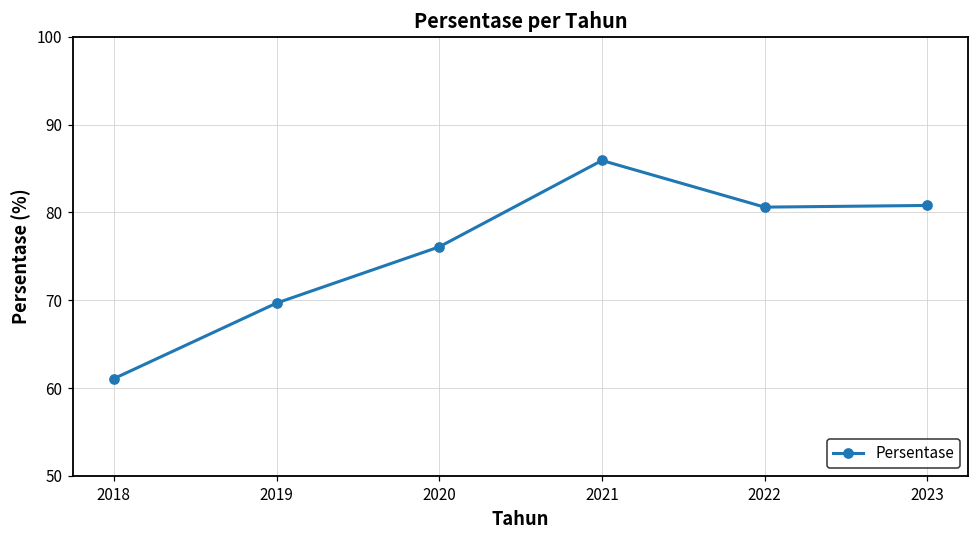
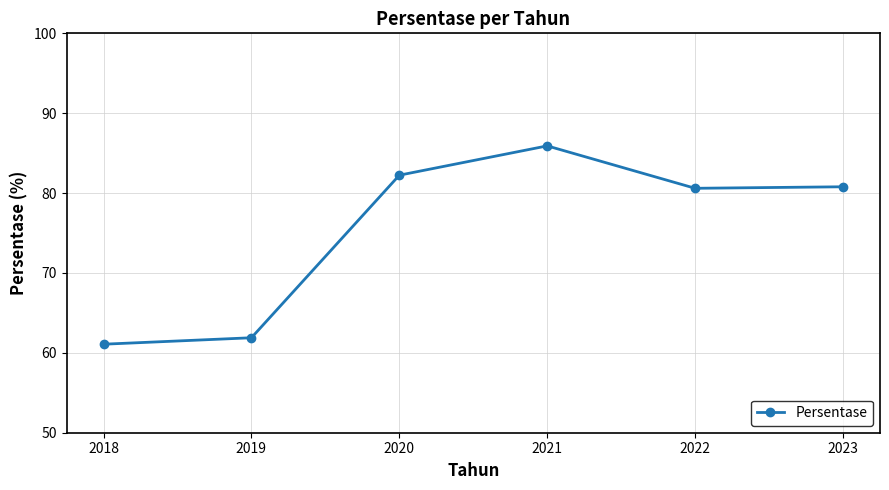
  {
    "2018": 61,
-   "2019": 70,
-   "2020": 76,
+   "2019": 62,
+   "2020": 82,
    "2021": 86,
    "2022": 81,
    "2023": 81
  }
